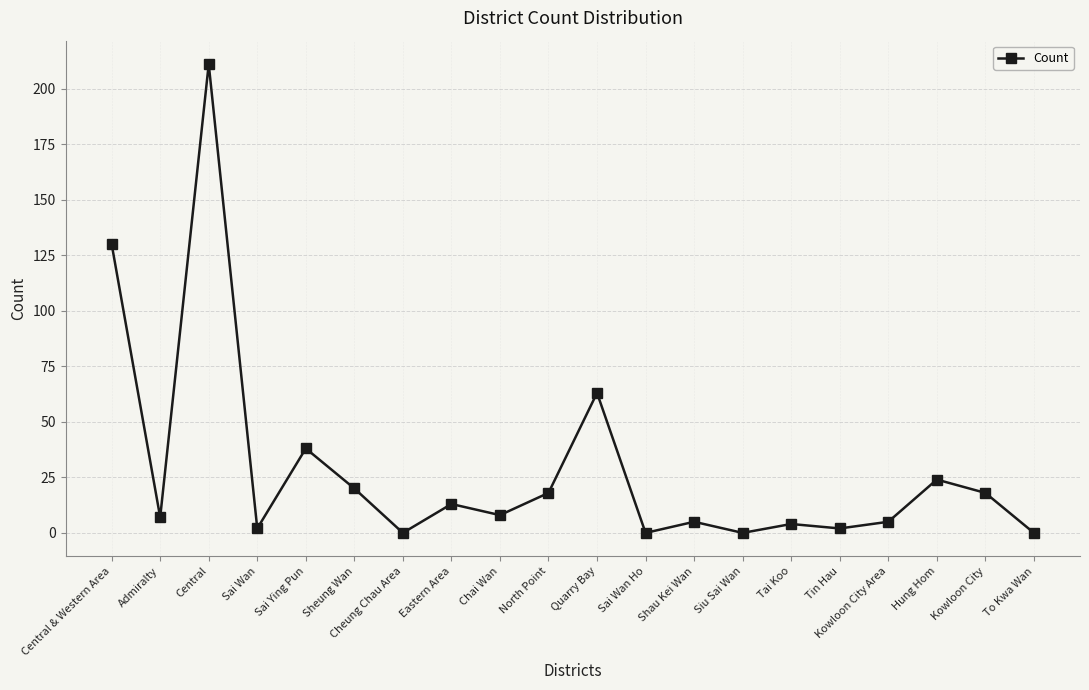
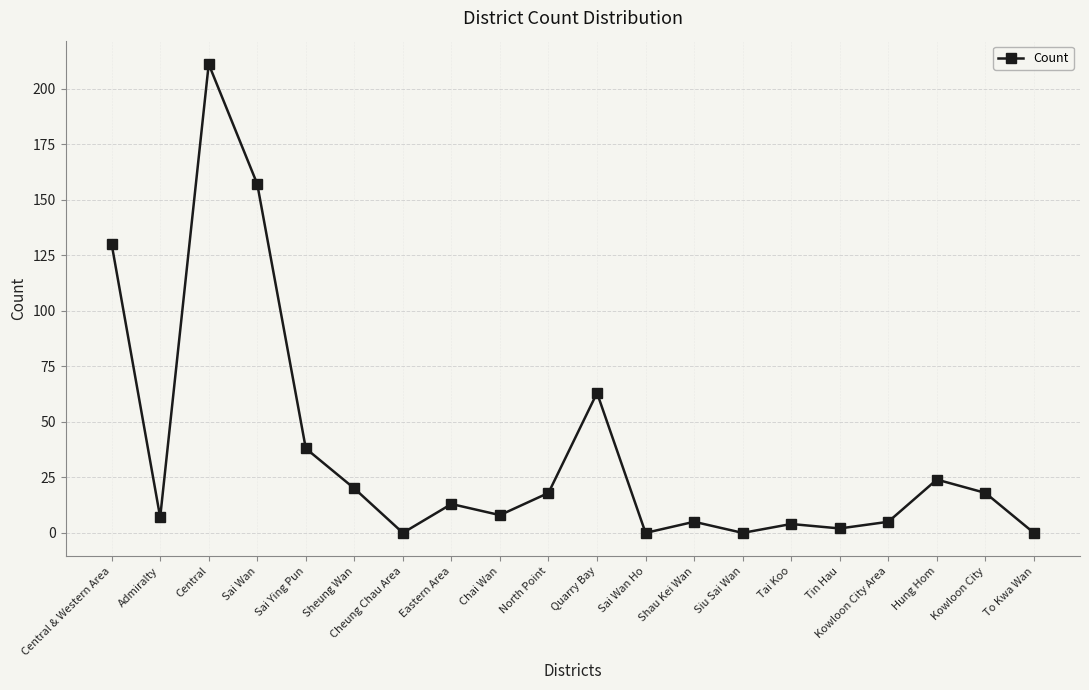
  {
    "Central & Western Area": 130,
    "Admiralty": 7,
    "Central": 211,
-   "Sai Wan": 2,
+   "Sai Wan": 157,
    "Sai Ying Pun": 38,
    "Sheung Wan": 20,
    "Cheung Chau Area": 0,
    "Eastern Area": 13,
    "Chai Wan": 8,
    "North Point": 18,
    "Quarry Bay": 63,
    "Sai Wan Ho": 0,
    "Shau Kei Wan": 5,
    "Siu Sai Wan": 0,
    "Tai Koo": 4,
    "Tin Hau": 2,
    "Kowloon City Area": 5,
    "Hung Hom": 24,
    "Kowloon City": 18,
    "To Kwa Wan": 0
  }
